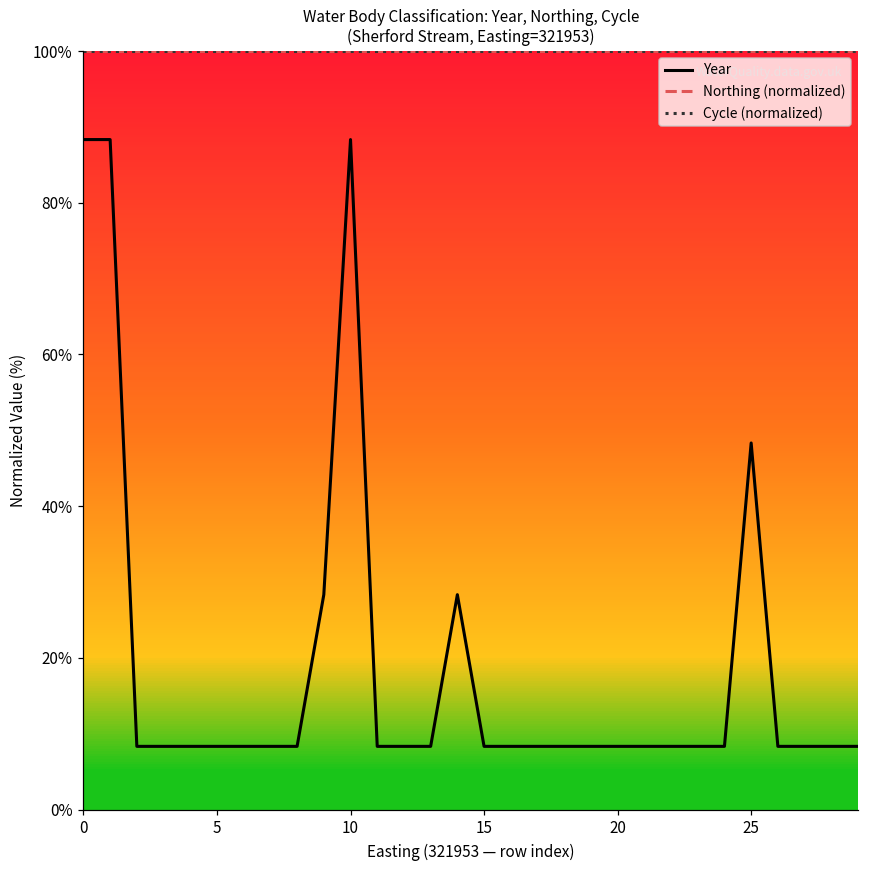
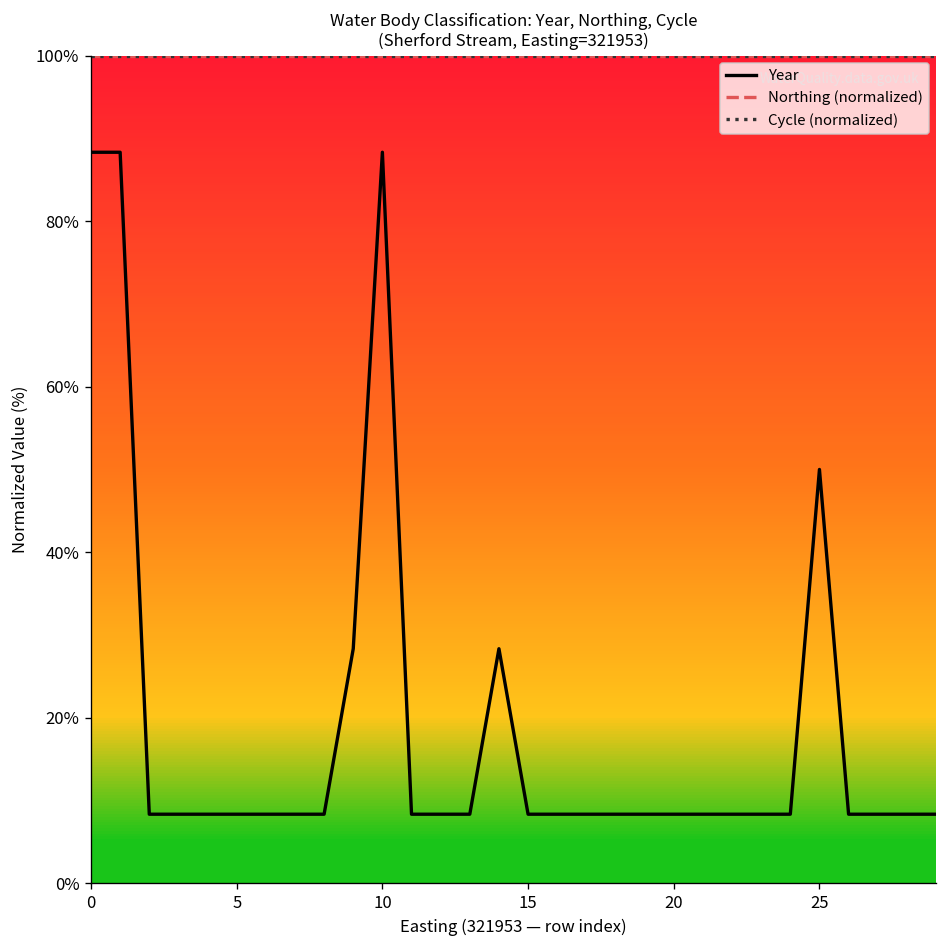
  {
    "Year": {
      "5": "8%",
      "10": "88%",
      "15": "8%",
      "20": "8%",
-     "25": "48%"
+     "25": "50%"
    },
    "Cycle (normalized)": {
      "5": "100%",
      "10": "100%",
      "15": "100%",
      "20": "100%",
      "25": "100%"
    }
  }
